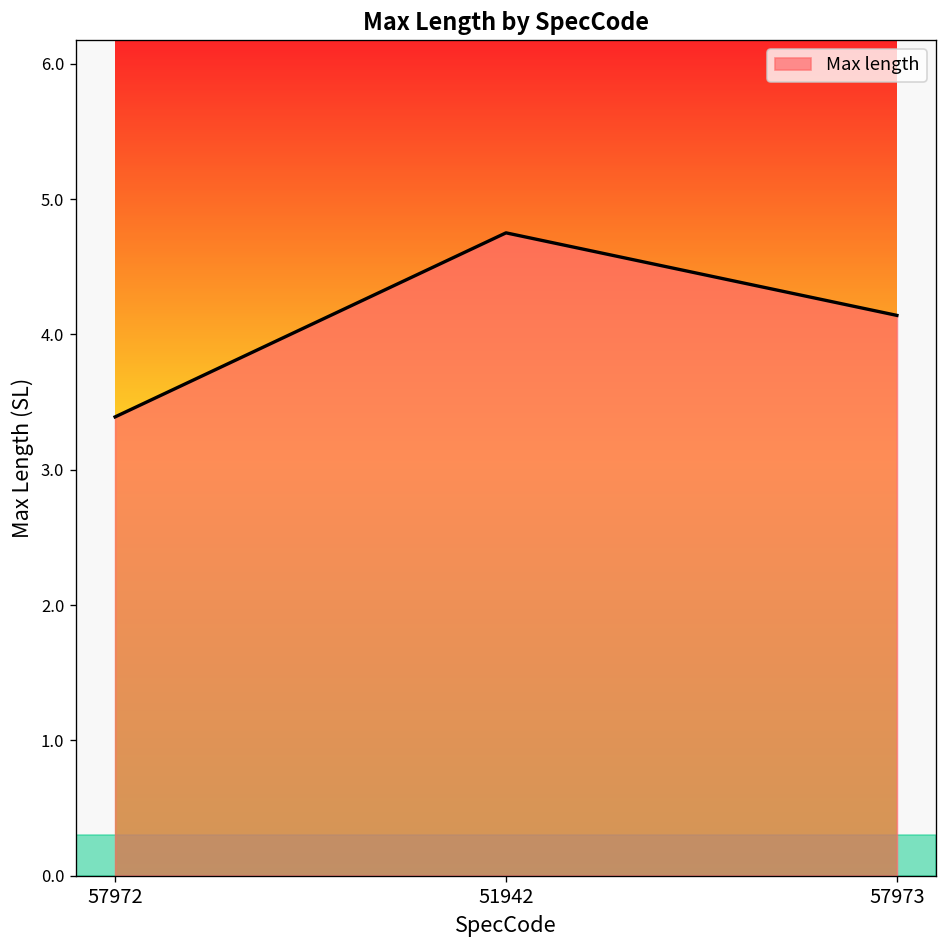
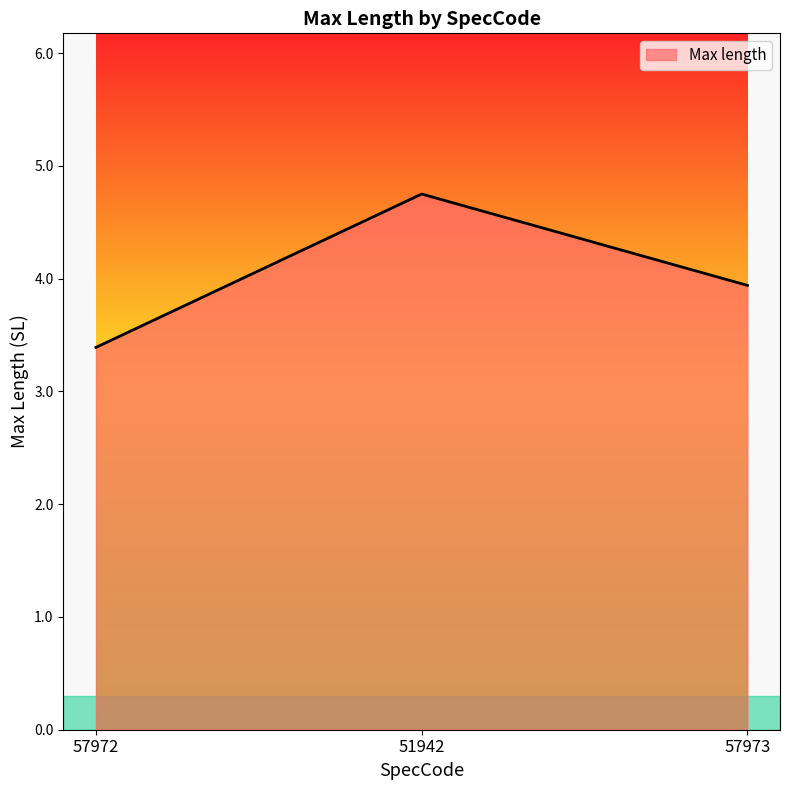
  {
    "57972": 3.39,
    "51942": 4.75,
-   "57973": 4.14
+   "57973": 3.94
  }
